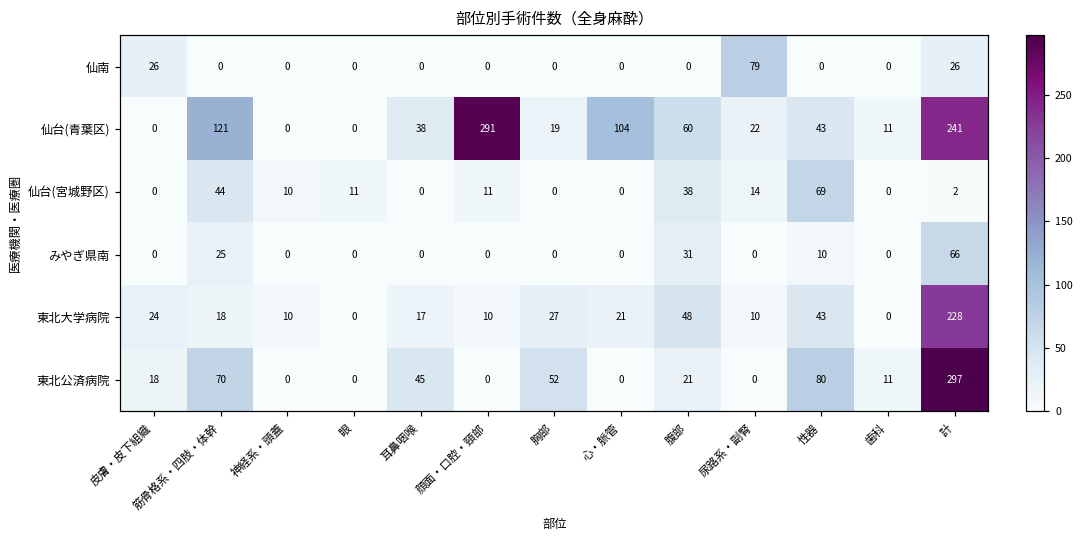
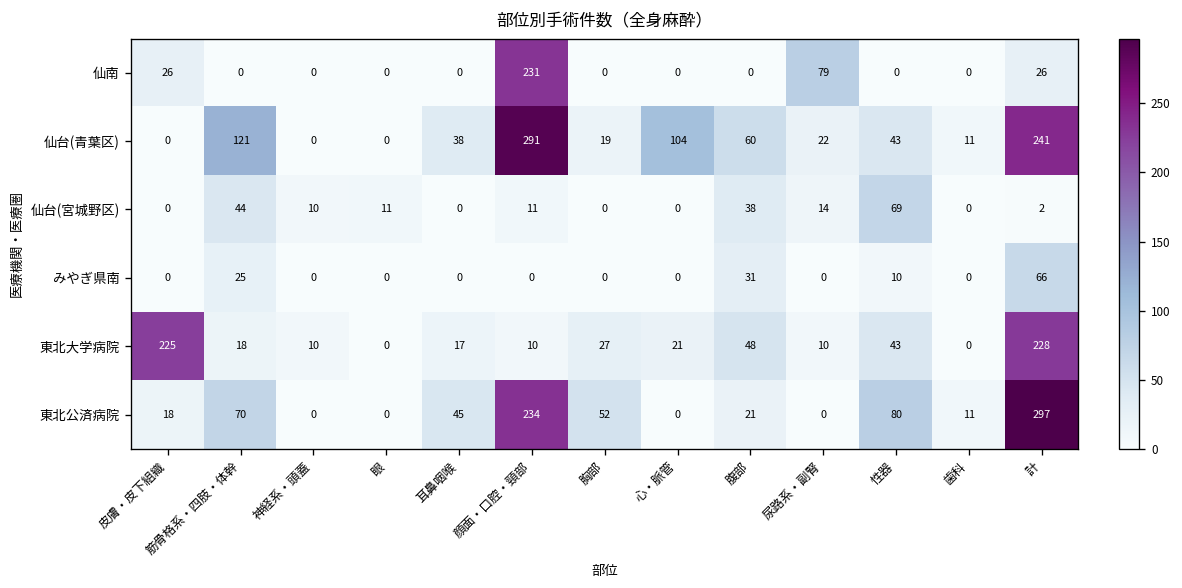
  {
    "仙南": {
      "皮膚・皮下組織": 26,
      "筋骨格系・四肢・体幹": 0,
      "神経系・頭蓋": 0,
      "眼": 0,
      "耳鼻咽喉": 0,
-     "顔面・口腔・頸部": 0,
+     "顔面・口腔・頸部": 231,
      "胸部": 0,
      "心・脈管": 0,
      "腹部": 0,
      "尿路系・副腎": 79,
      "性器": 0,
      "歯科": 0,
      "計": 26
    },
    "仙台(青葉区)": {
      "皮膚・皮下組織": 0,
      "筋骨格系・四肢・体幹": 121,
      "神経系・頭蓋": 0,
      "眼": 0,
      "耳鼻咽喉": 38,
      "顔面・口腔・頸部": 291,
      "胸部": 19,
      "心・脈管": 104,
      "腹部": 60,
      "尿路系・副腎": 22,
      "性器": 43,
      "歯科": 11,
      "計": 241
    },
    "仙台(宮城野区)": {
      "皮膚・皮下組織": 0,
      "筋骨格系・四肢・体幹": 44,
      "神経系・頭蓋": 10,
      "眼": 11,
      "耳鼻咽喉": 0,
      "顔面・口腔・頸部": 11,
      "胸部": 0,
      "心・脈管": 0,
      "腹部": 38,
      "尿路系・副腎": 14,
      "性器": 69,
      "歯科": 0,
      "計": 2
    },
    "みやぎ県南": {
      "皮膚・皮下組織": 0,
      "筋骨格系・四肢・体幹": 25,
      "神経系・頭蓋": 0,
      "眼": 0,
      "耳鼻咽喉": 0,
      "顔面・口腔・頸部": 0,
      "胸部": 0,
      "心・脈管": 0,
      "腹部": 31,
      "尿路系・副腎": 0,
      "性器": 10,
      "歯科": 0,
      "計": 66
    },
    "東北大学病院": {
-     "皮膚・皮下組織": 24,
+     "皮膚・皮下組織": 225,
      "筋骨格系・四肢・体幹": 18,
      "神経系・頭蓋": 10,
      "眼": 0,
      "耳鼻咽喉": 17,
      "顔面・口腔・頸部": 10,
      "胸部": 27,
      "心・脈管": 21,
      "腹部": 48,
      "尿路系・副腎": 10,
      "性器": 43,
      "歯科": 0,
      "計": 228
    },
    "東北公済病院": {
      "皮膚・皮下組織": 18,
      "筋骨格系・四肢・体幹": 70,
      "神経系・頭蓋": 0,
      "眼": 0,
      "耳鼻咽喉": 45,
-     "顔面・口腔・頸部": 0,
+     "顔面・口腔・頸部": 234,
      "胸部": 52,
      "心・脈管": 0,
      "腹部": 21,
      "尿路系・副腎": 0,
      "性器": 80,
      "歯科": 11,
      "計": 297
    }
  }
